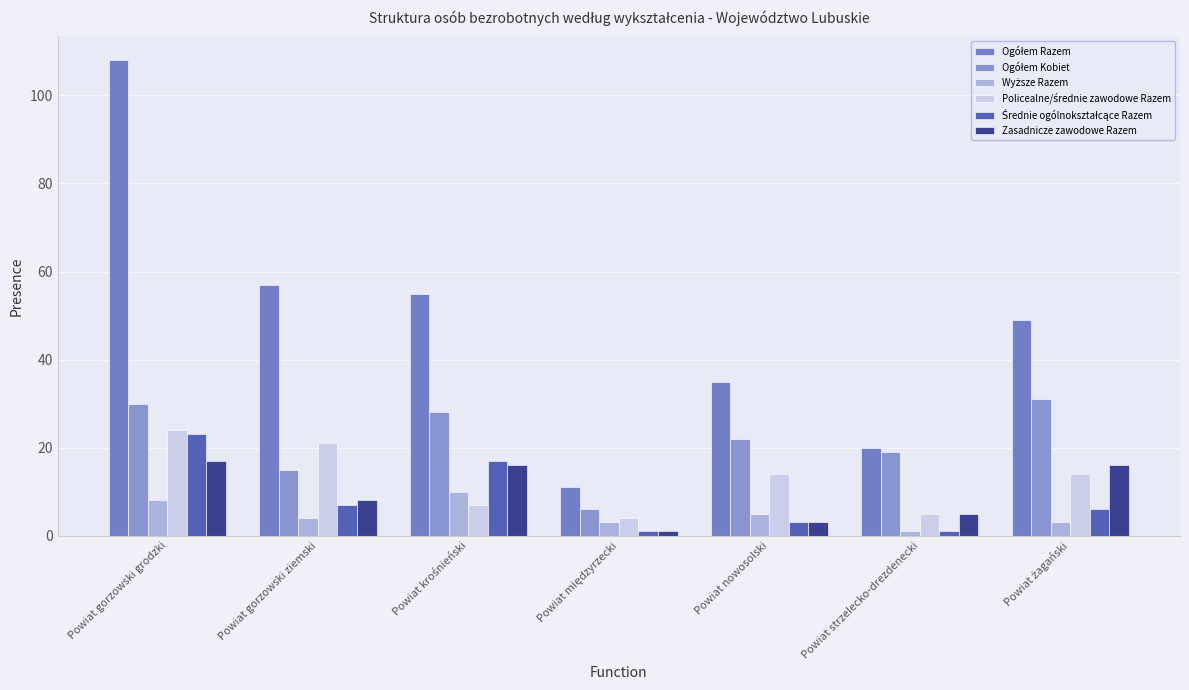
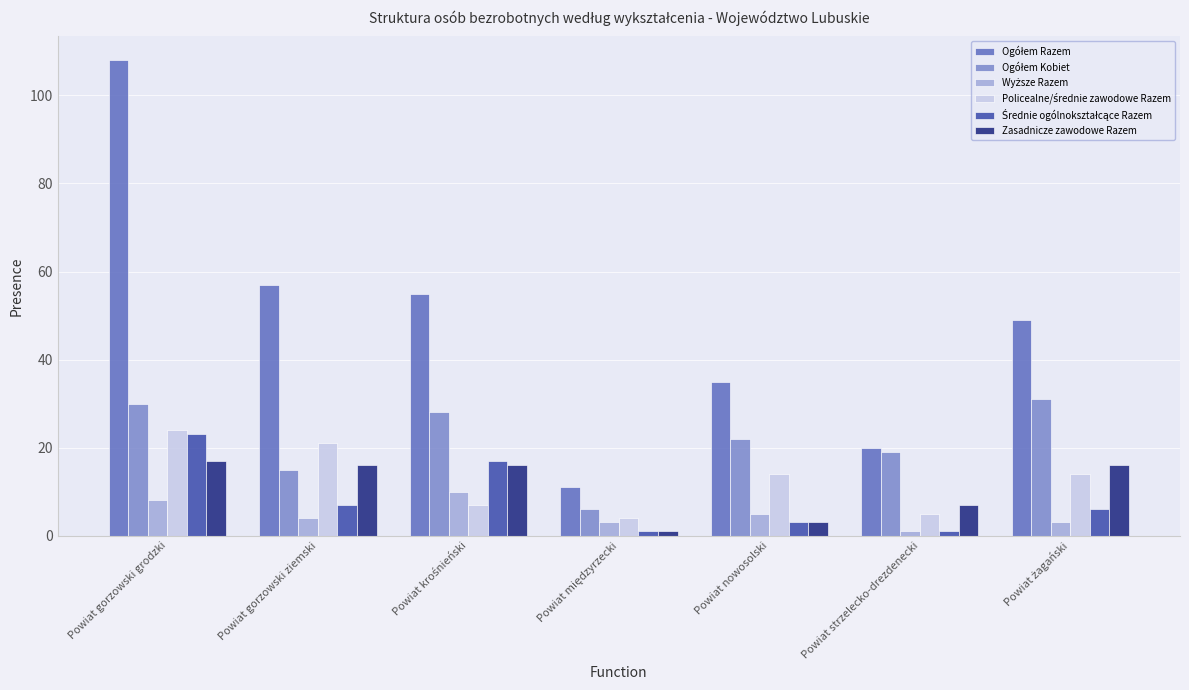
  {
    "Zasadnicze zawodowe Razem": {
      "Powiat gorzowski grodzki": 17,
-     "Powiat gorzowski ziemski": 8,
+     "Powiat gorzowski ziemski": 16,
      "Powiat krośnieński": 16,
      "Powiat międzyrzecki": 1,
      "Powiat nowosolski": 3,
-     "Powiat strzelecko-drezdenecki": 5,
+     "Powiat strzelecko-drezdenecki": 7,
      "Powiat żagański": 16
    }
  }
